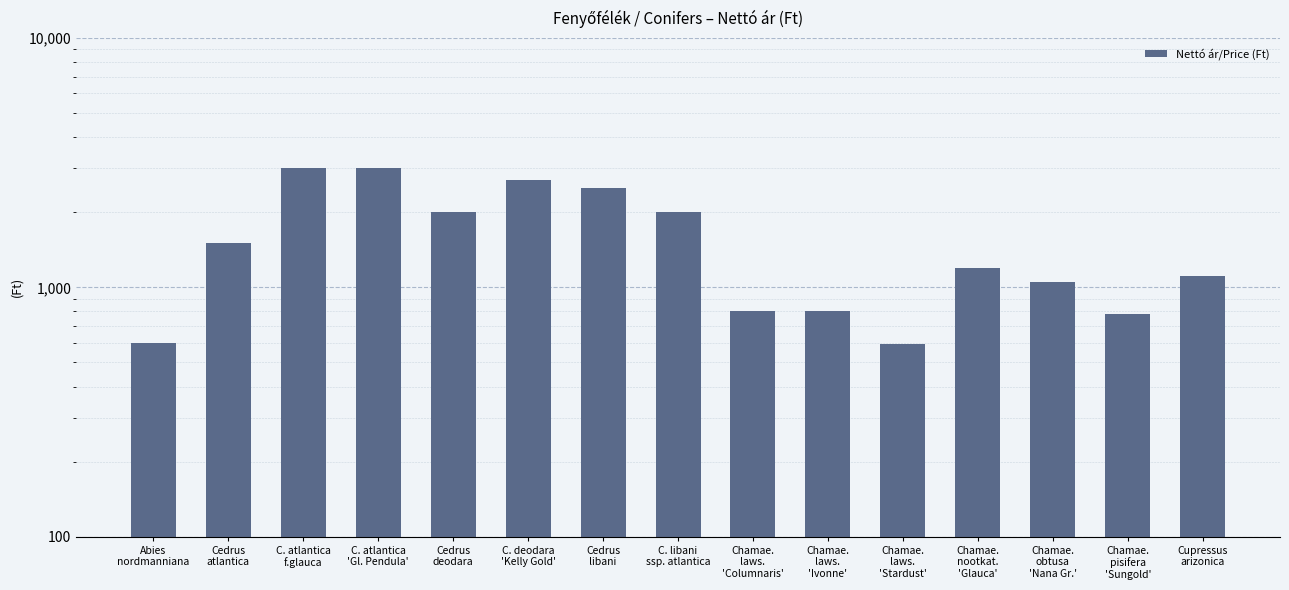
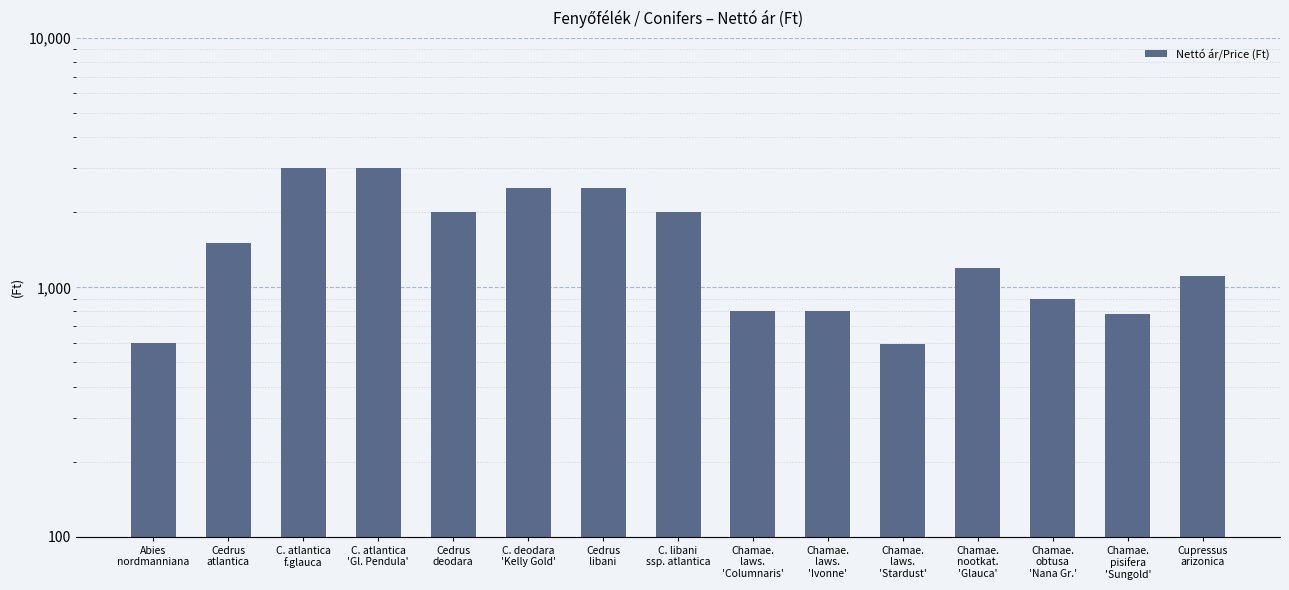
  {
    "Abies nordmanniana": "600",
    "Cedrus atlantica": "1,500",
    "C. atlantica f.glauca": "3,000",
    "C. atlantica 'Gl. Pendula'": "3,000",
    "Cedrus deodara": "2,000",
-   "C. deodara 'Kelly Gold'": "2,700",
+   "C. deodara 'Kelly Gold'": "2,500",
    "Cedrus libani": "2,500",
    "C. libani ssp. atlantica": "2,000",
    "Chamae. laws. 'Columnaris'": "800",
    "Chamae. laws. 'Ivonne'": "800",
    "Chamae. laws. 'Stardust'": "590",
    "Chamae. nootkat. 'Glauca'": "1,200",
-   "Chamae. obtusa 'Nana Gr.'": "1,050",
+   "Chamae. obtusa 'Nana Gr.'": "900",
    "Chamae. pisifera 'Sungold'": "780",
    "Cupressus arizonica": "1,100"
  }
